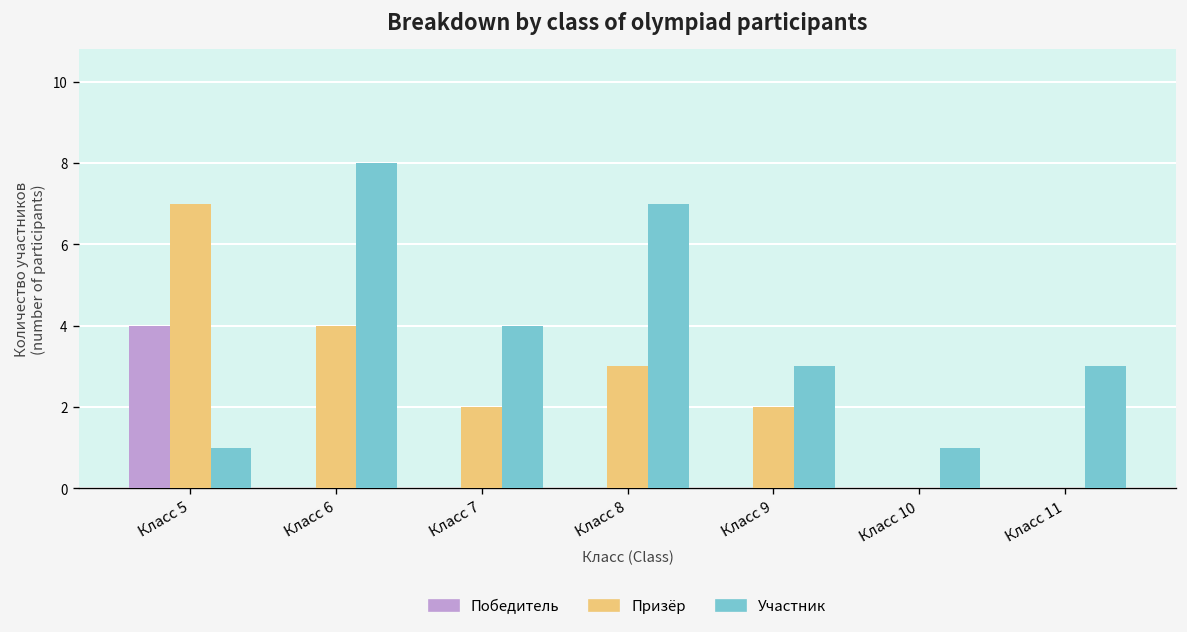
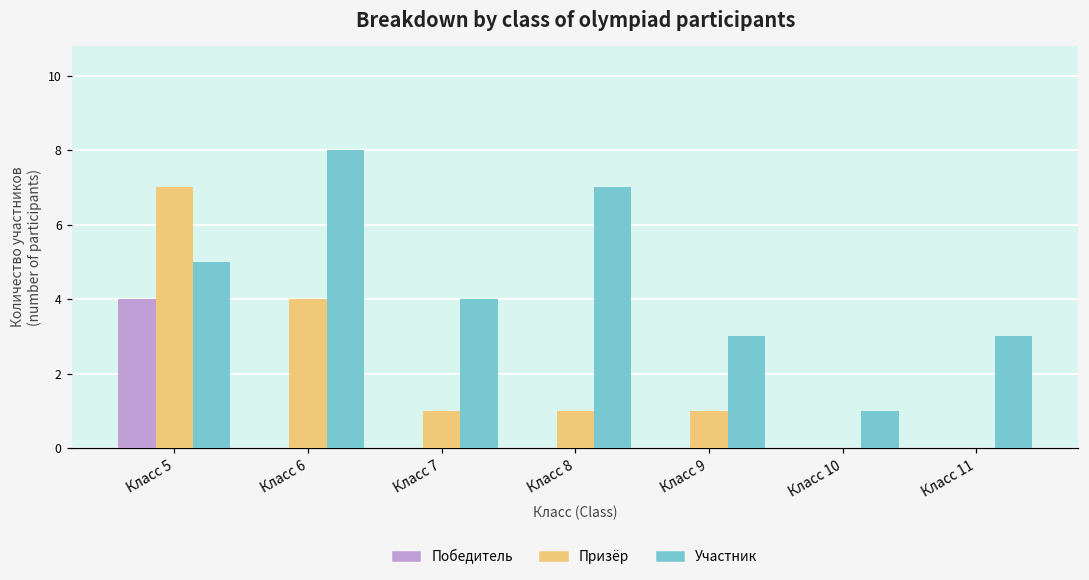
  {
    "Победитель": {
      "Класс 5": 4,
      "Класс 6": 0,
      "Класс 7": 0,
      "Класс 8": 0,
      "Класс 9": 0,
      "Класс 10": 0,
      "Класс 11": 0
    },
    "Призёр": {
      "Класс 5": 7,
      "Класс 6": 4,
-     "Класс 7": 2,
-     "Класс 8": 3,
-     "Класс 9": 2,
+     "Класс 7": 1,
+     "Класс 8": 1,
+     "Класс 9": 1,
      "Класс 10": 0,
      "Класс 11": 0
    },
    "Участник": {
-     "Класс 5": 1,
+     "Класс 5": 5,
      "Класс 6": 8,
      "Класс 7": 4,
      "Класс 8": 7,
      "Класс 9": 3,
      "Класс 10": 1,
      "Класс 11": 3
    }
  }
